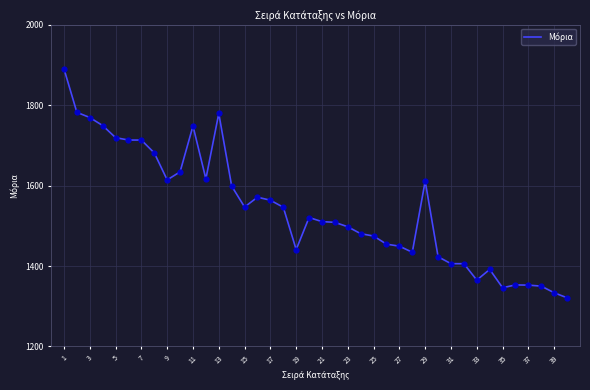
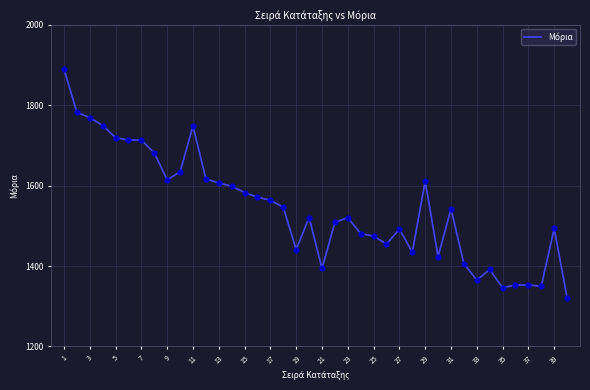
  {
    "1": 1890,
    "3": 1770,
    "5": 1720,
    "7": 1710,
    "9": 1610,
    "11": 1750,
-   "13": 1780,
-   "15": 1550,
+   "13": 1610,
+   "15": 1580,
    "17": 1560,
    "19": 1440,
-   "21": 1510,
-   "23": 1500,
+   "21": 1390,
+   "23": 1520,
    "25": 1470,
-   "27": 1450,
+   "27": 1490,
    "29": 1610,
-   "31": 1410,
+   "31": 1540,
    "33": 1370,
    "35": 1350,
    "37": 1350,
-   "39": 1330
+   "39": 1490
  }
